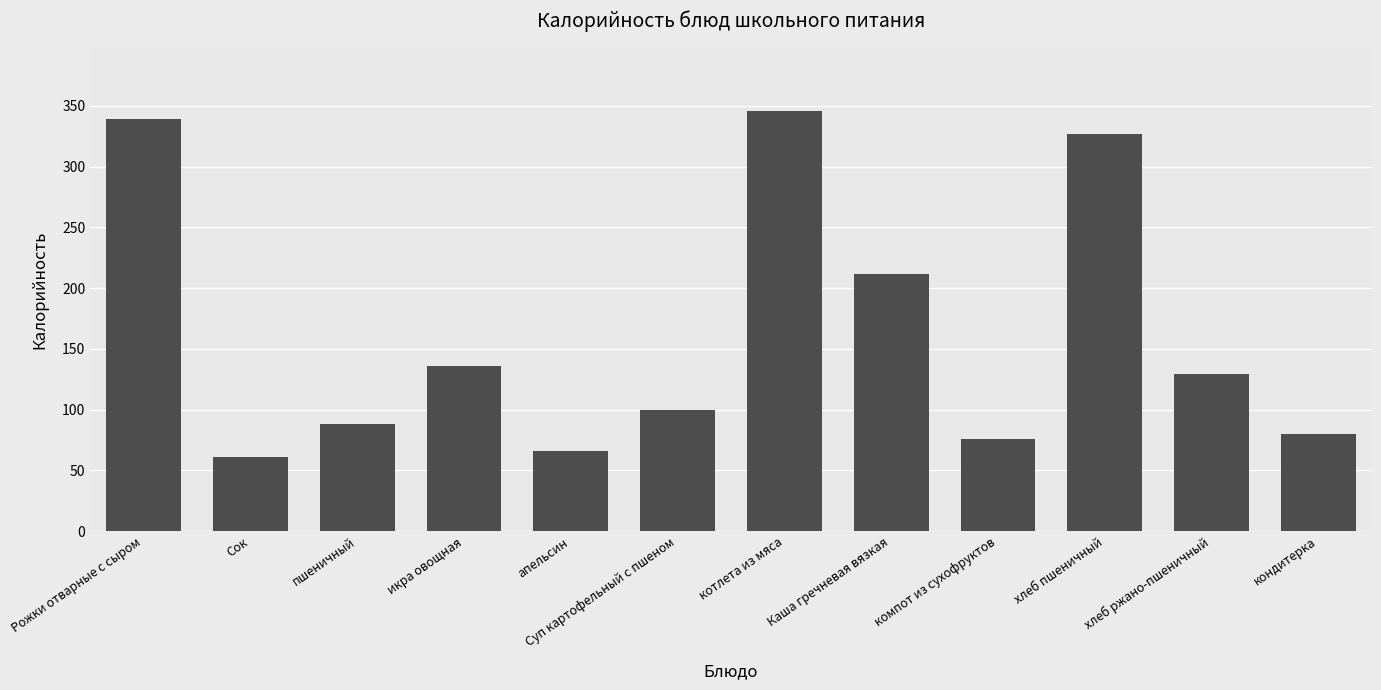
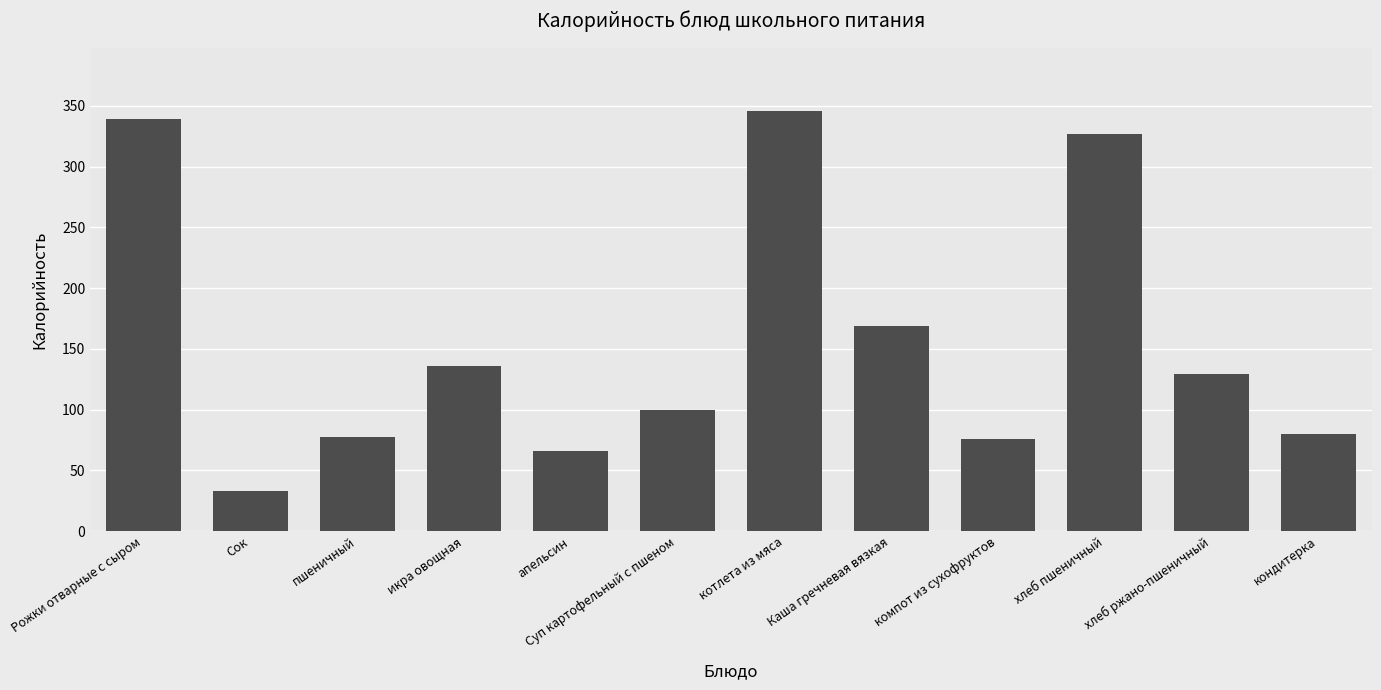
  {
    "Рожки отварные с сыром": 339,
-   "Сок": 61,
-   "пшеничный": 88,
+   "Сок": 34,
+   "пшеничный": 77,
    "икра овощная": 136,
    "апельсин": 66,
    "Суп картофельный с пшеном": 100,
    "котлета из мяса": 346,
-   "Каша гречневая вязкая": 212,
+   "Каша гречневая вязкая": 169,
    "компот из сухофруктов": 76,
    "хлеб пшеничный": 327,
    "хлеб ржано-пшеничный": 129,
    "кондитерка": 80
  }
